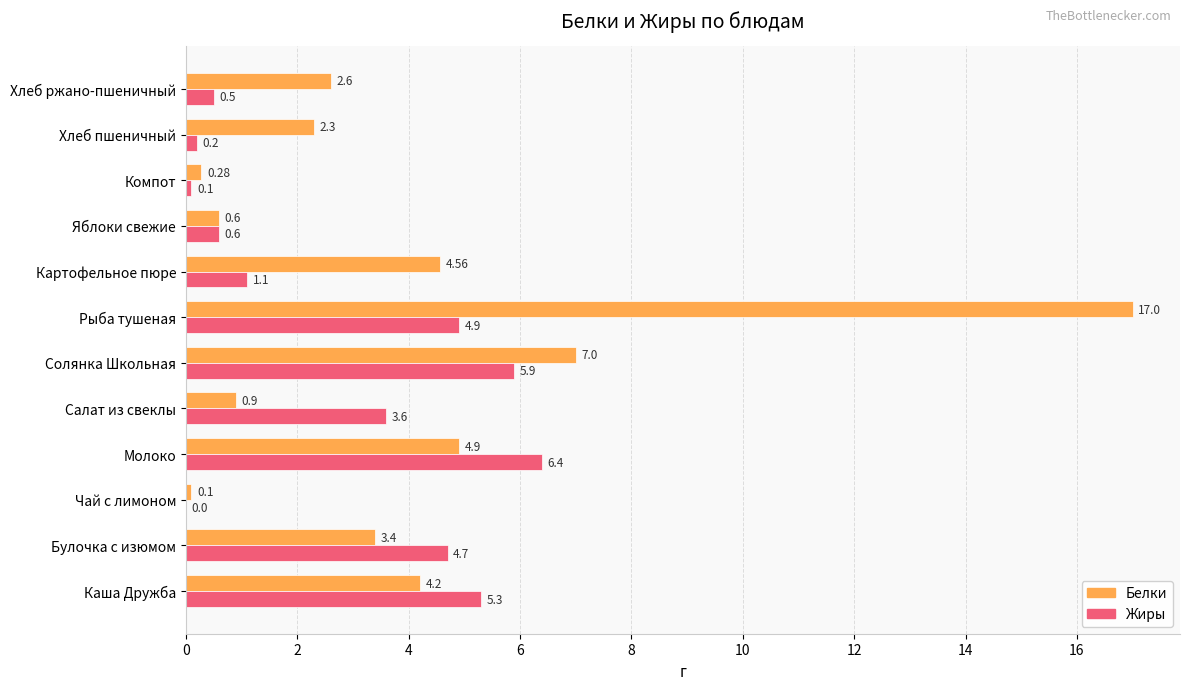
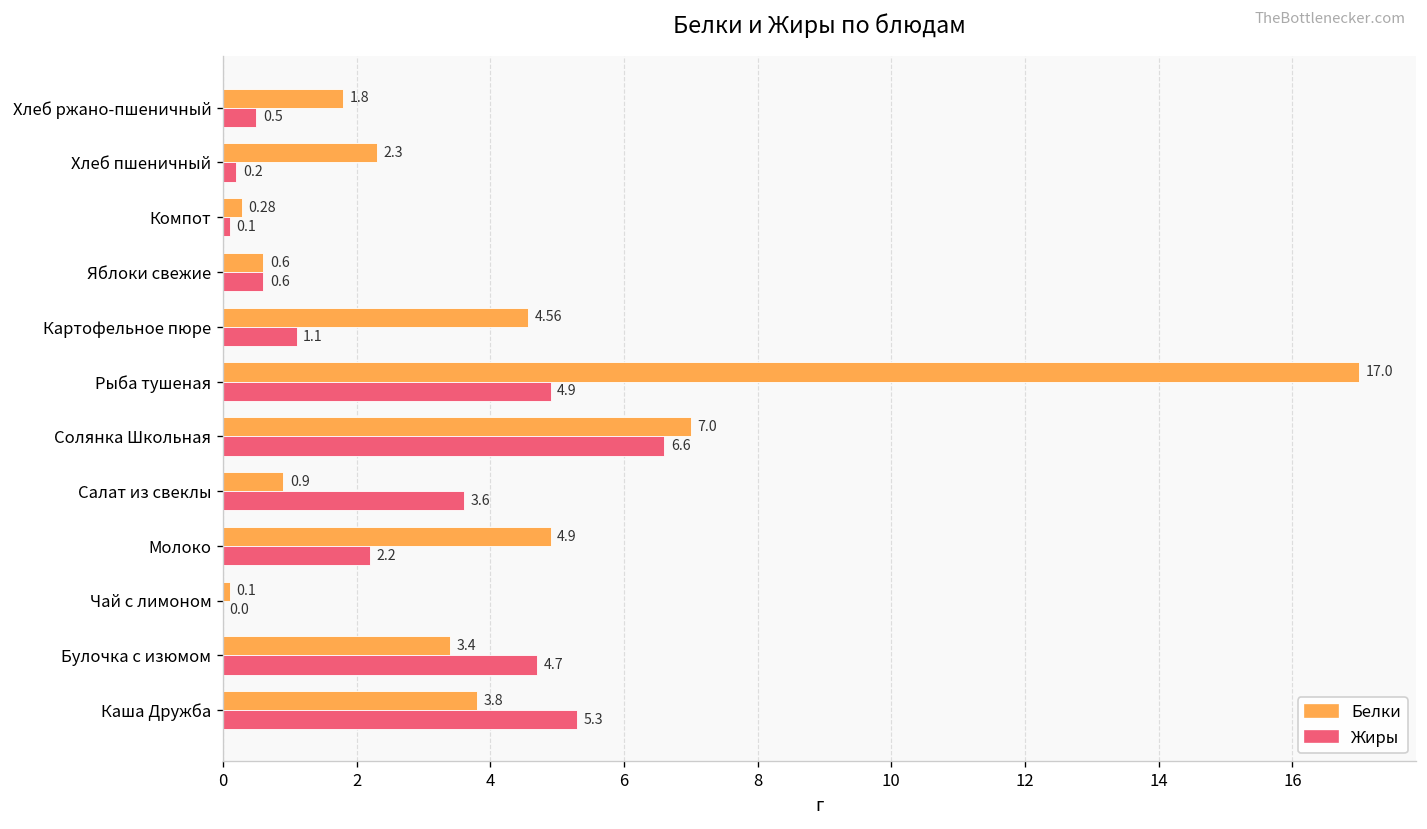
  {
    "Белки": {
-     "Хлеб ржано-пшеничный": 2.6,
+     "Хлеб ржано-пшеничный": 1.8,
      "Хлеб пшеничный": 2.3,
      "Компот": 0.28,
      "Яблоки свежие": 0.6,
      "Картофельное пюре": 4.56,
      "Рыба тушеная": 17.0,
      "Солянка Школьная": 7.0,
      "Салат из свеклы": 0.9,
      "Молоко": 4.9,
      "Чай с лимоном": 0.1,
      "Булочка с изюмом": 3.4,
-     "Каша Дружба": 4.2
+     "Каша Дружба": 3.8
    },
    "Жиры": {
      "Хлеб ржано-пшеничный": 0.5,
      "Хлеб пшеничный": 0.2,
      "Компот": 0.1,
      "Яблоки свежие": 0.6,
      "Картофельное пюре": 1.1,
      "Рыба тушеная": 4.9,
-     "Солянка Школьная": 5.9,
+     "Солянка Школьная": 6.6,
      "Салат из свеклы": 3.6,
-     "Молоко": 6.4,
+     "Молоко": 2.2,
      "Чай с лимоном": 0.0,
      "Булочка с изюмом": 4.7,
      "Каша Дружба": 5.3
    }
  }
